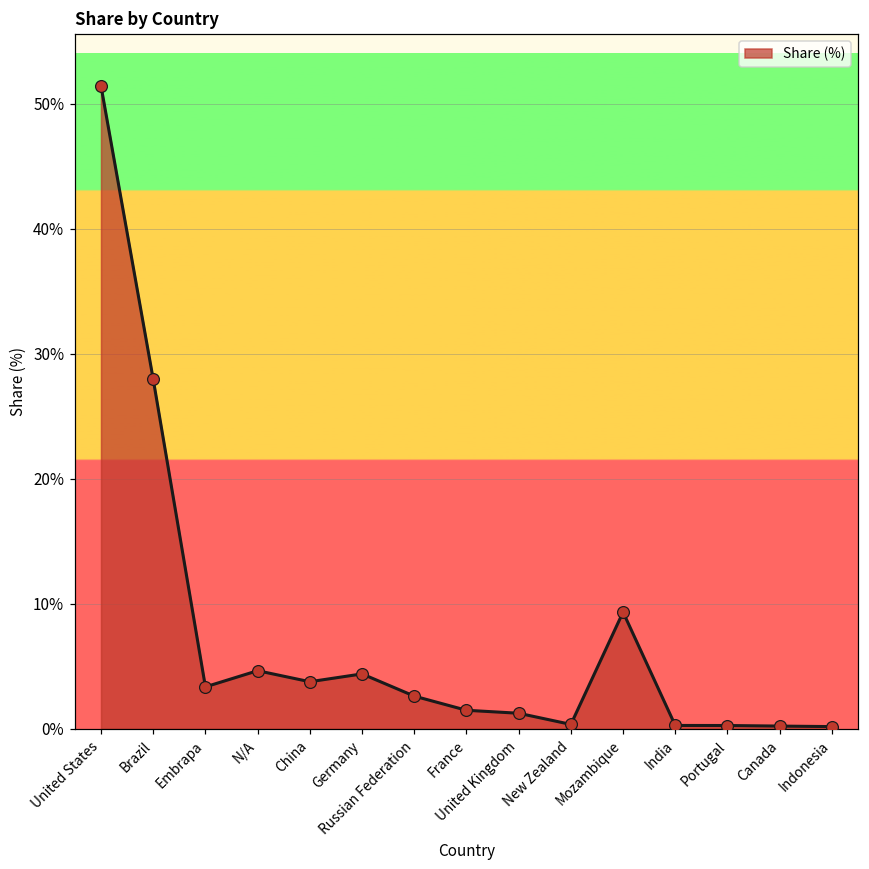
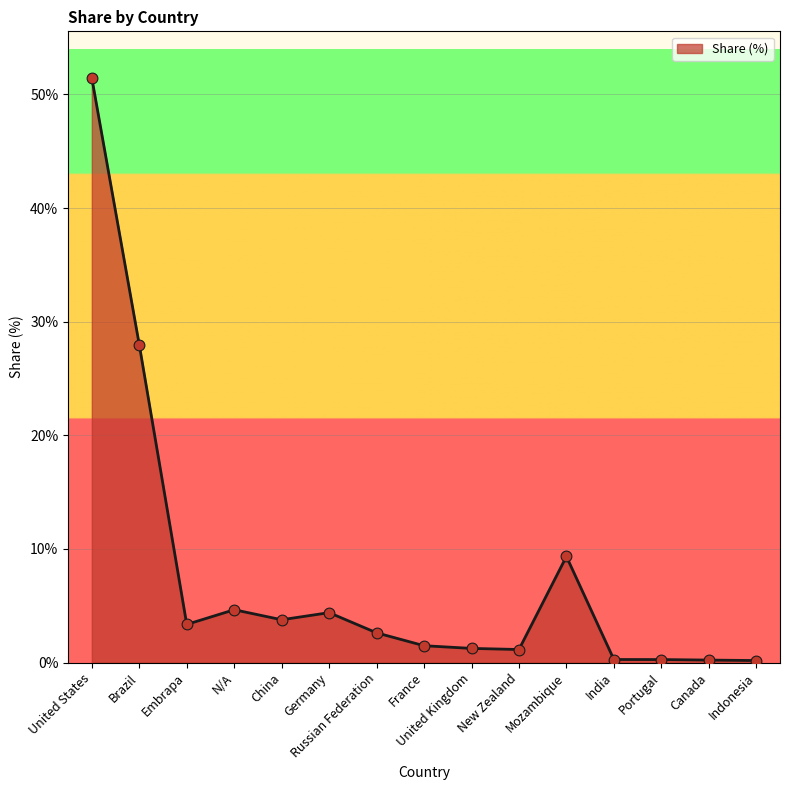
  {
    "United States": "51.4%",
    "Brazil": "28.0%",
    "Embrapa": "3.4%",
    "N/A": "4.7%",
    "China": "3.8%",
    "Germany": "4.4%",
    "Russian Federation": "2.6%",
    "France": "1.5%",
    "United Kingdom": "1.2%",
-   "New Zealand": "0.4%",
+   "New Zealand": "1.2%",
    "Mozambique": "9.3%",
    "India": "0.3%",
    "Portugal": "0.3%",
    "Canada": "0.2%",
    "Indonesia": "0.2%"
  }
